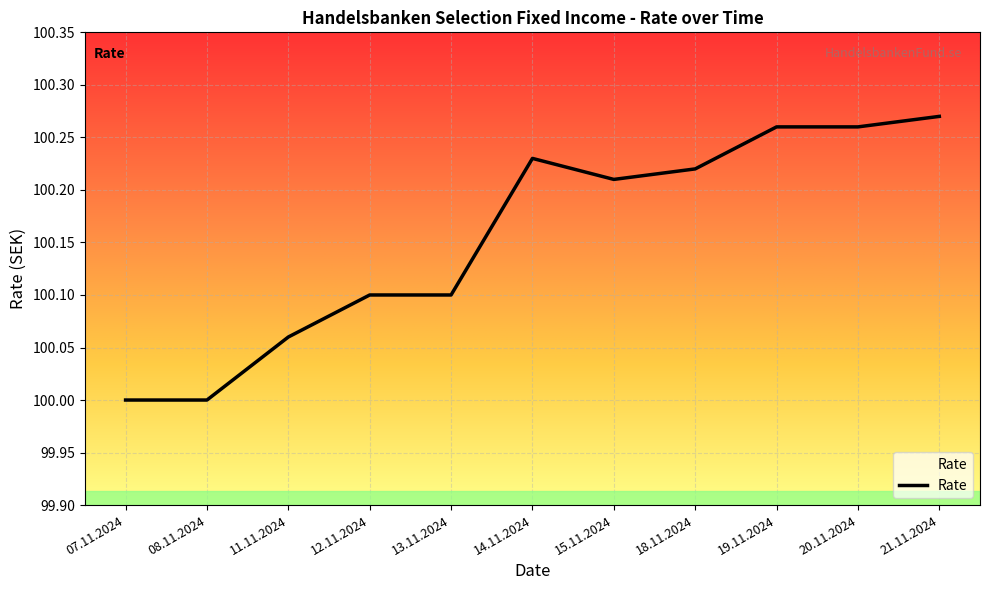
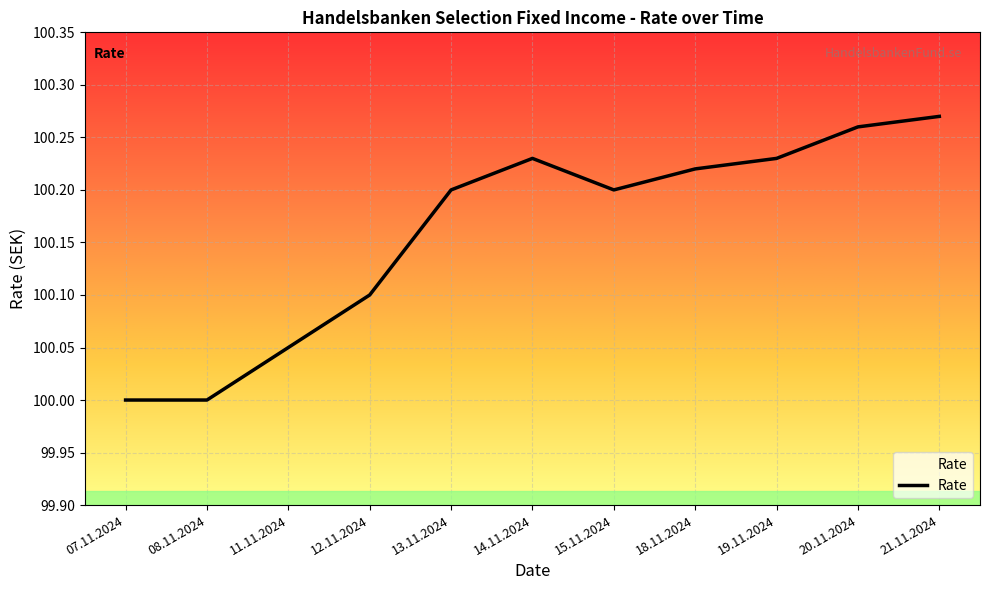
  {
    "07.11.2024": 100.00,
    "08.11.2024": 100.00,
-   "11.11.2024": 100.06,
+   "11.11.2024": 100.05,
    "12.11.2024": 100.10,
-   "13.11.2024": 100.1,
+   "13.11.2024": 100.2,
    "14.11.2024": 100.23,
-   "15.11.2024": 100.21,
+   "15.11.2024": 100.20,
    "18.11.2024": 100.22,
-   "19.11.2024": 100.26,
+   "19.11.2024": 100.23,
    "20.11.2024": 100.26,
    "21.11.2024": 100.27
  }
